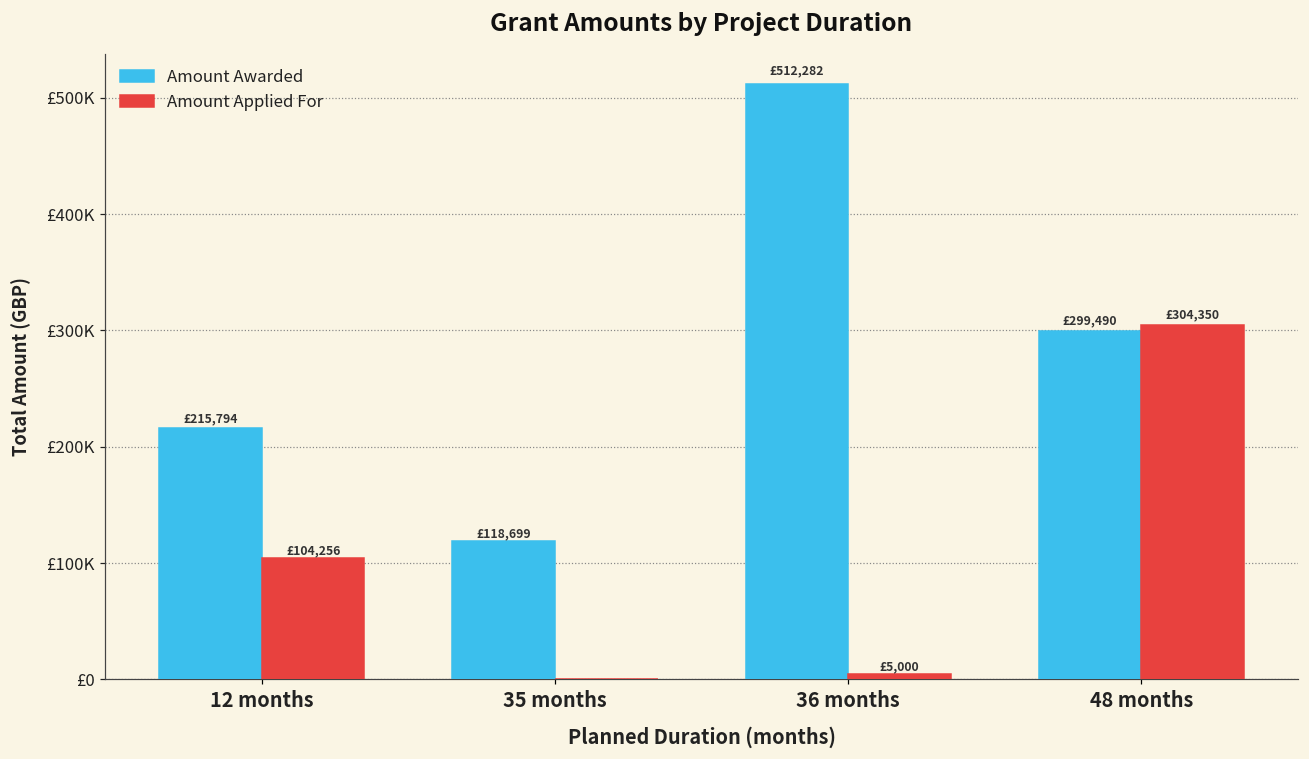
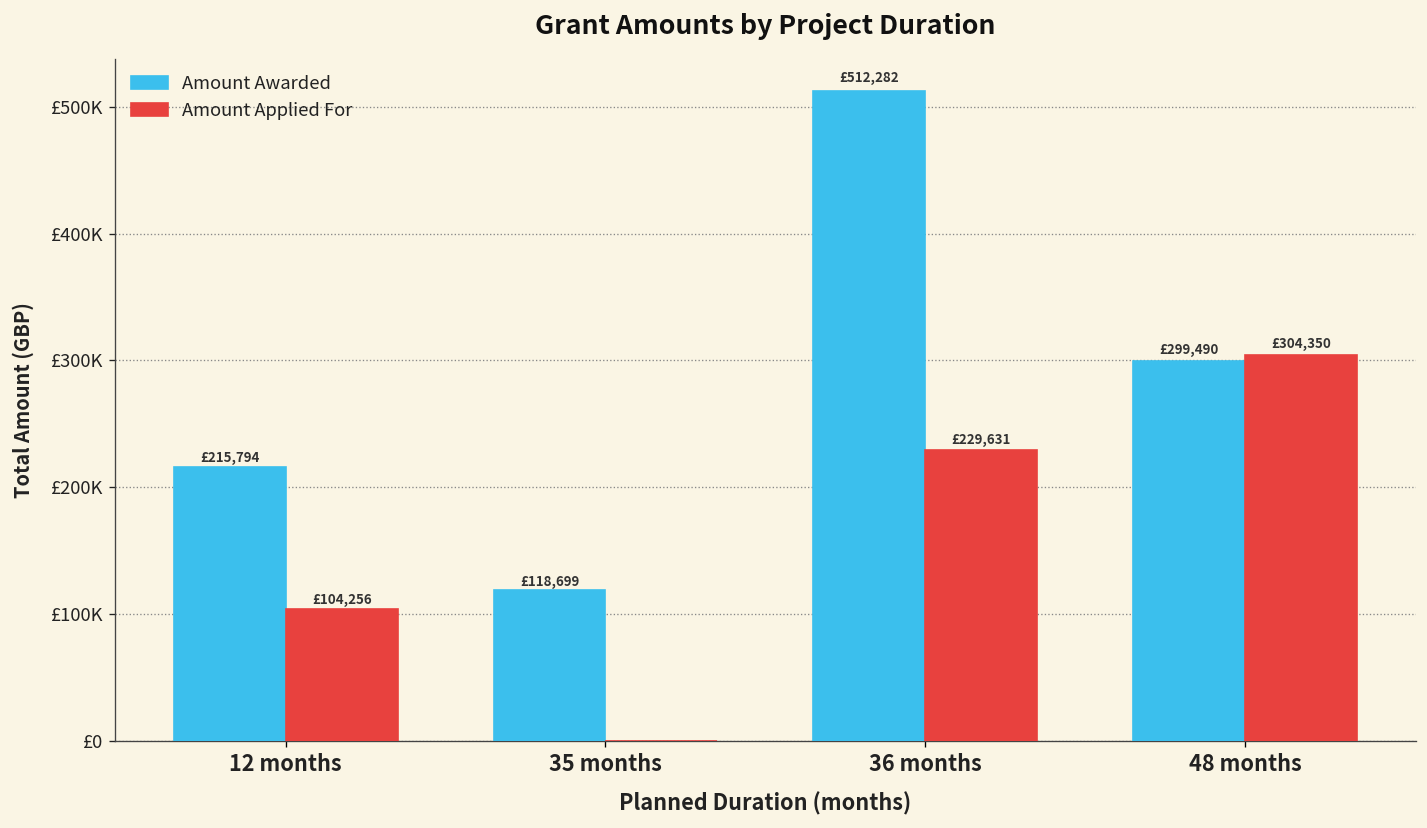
  {
    "Amount Awarded": {
      "12 months": "£215,794",
      "35 months": "£118,699",
      "36 months": "£512,282",
      "48 months": "£299,490"
    },
    "Amount Applied For": {
      "12 months": "£104,256",
-     "36 months": "£5,000",
+     "36 months": "£229,631",
      "48 months": "£304,350"
    }
  }
